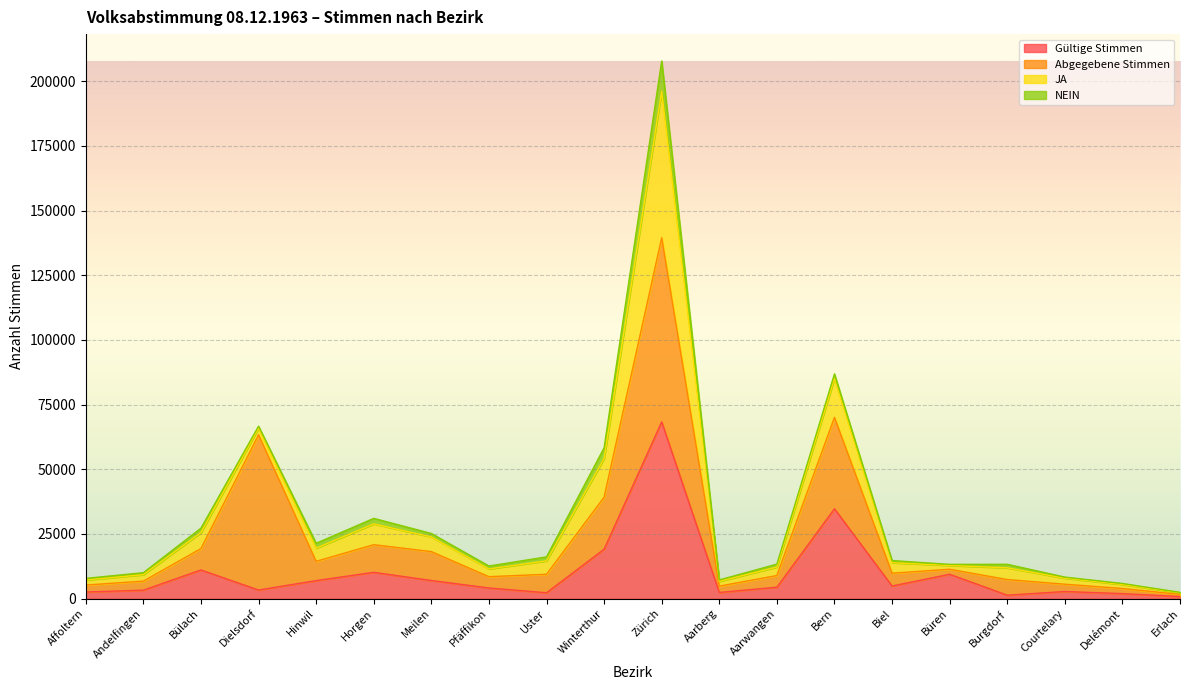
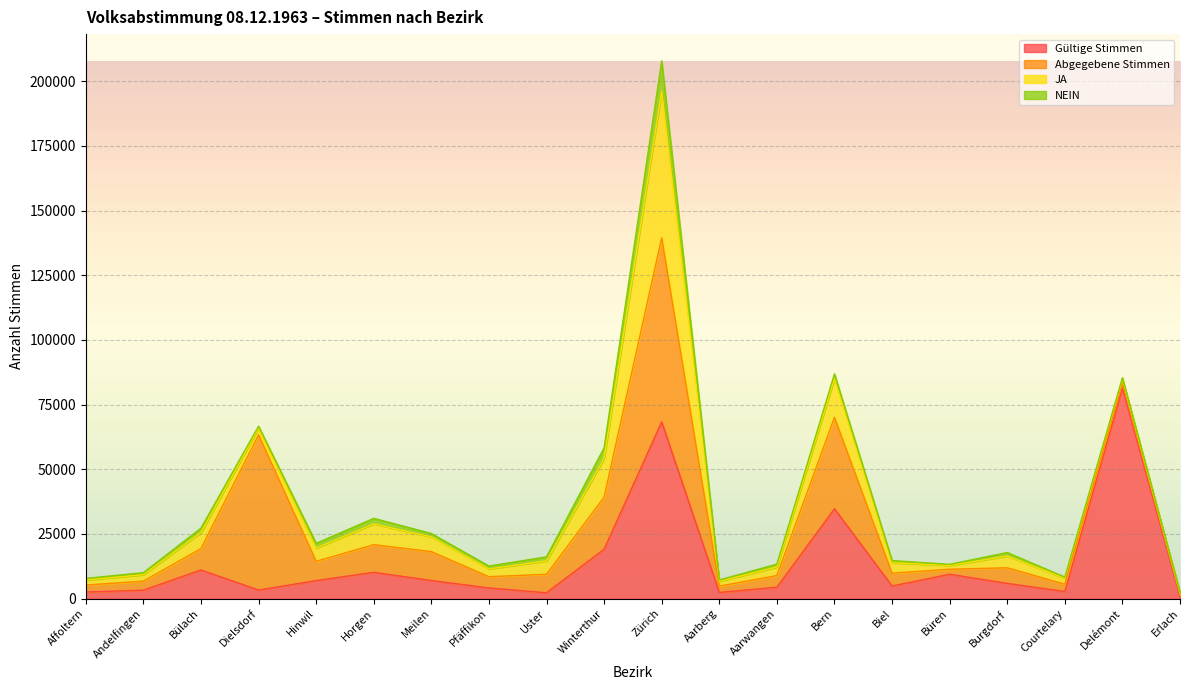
  {
    "Gültige Stimmen": {
      "Affoltern": 3000,
      "Andelfingen": 3000,
      "Bülach": 11000,
      "Dielsdorf": 3000,
      "Hinwil": 7000,
      "Horgen": 10000,
      "Meilen": 7000,
      "Pfäffikon": 4000,
      "Uster": 2000,
      "Winterthur": 19000,
      "Zürich": 68000,
      "Aarberg": 2000,
      "Aarwangen": 4000,
      "Bern": 35000,
      "Biel": 5000,
      "Büren": 9000,
-     "Burgdorf": 1000,
+     "Burgdorf": 6000,
      "Courtelary": 3000,
-     "Delémont": 2000
+     "Delémont": 81000
    },
    "Abgegebene Stimmen": {
      "Affoltern": 3000,
      "Andelfingen": 3000,
      "Bülach": 8000,
      "Dielsdorf": 60000,
      "Hinwil": 7000,
      "Horgen": 11000,
      "Meilen": 11000,
      "Pfäffikon": 4000,
      "Uster": 7000,
      "Winterthur": 20000,
      "Zürich": 71000,
      "Aarberg": 2000,
      "Aarwangen": 5000,
      "Bern": 35000,
      "Biel": 5000,
      "Büren": 2000,
      "Burgdorf": 6000,
      "Courtelary": 3000,
      "Delémont": 2000
    },
    "JA": {
      "Bülach": 6000,
      "Hinwil": 5000,
      "Horgen": 8000,
      "Meilen": 6000,
      "Pfäffikon": 3000,
      "Uster": 5000,
      "Winterthur": 15000,
      "Zürich": 57000,
      "Aarwangen": 3000,
      "Bern": 15000,
      "Burgdorf": 5000
    },
    "NEIN": {
      "Bülach": 2000,
      "Hinwil": 2000,
      "Horgen": 2000,
      "Meilen": 1000,
      "Pfäffikon": 1000,
      "Uster": 2000,
      "Winterthur": 4000,
      "Zürich": 12000,
      "Aarwangen": 1000,
      "Bern": 2000,
      "Burgdorf": 1000
    }
  }
